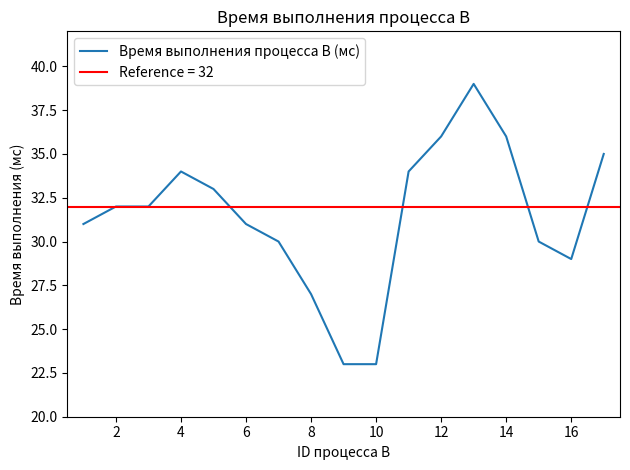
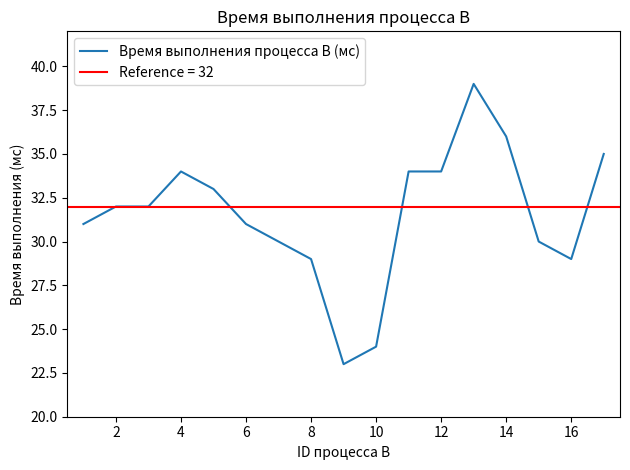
  {
    "2": 32,
    "4": 34,
    "6": 31,
-   "8": 27,
-   "10": 23,
-   "12": 36,
+   "8": 29,
+   "10": 24,
+   "12": 34,
    "14": 36,
    "16": 29
  }
